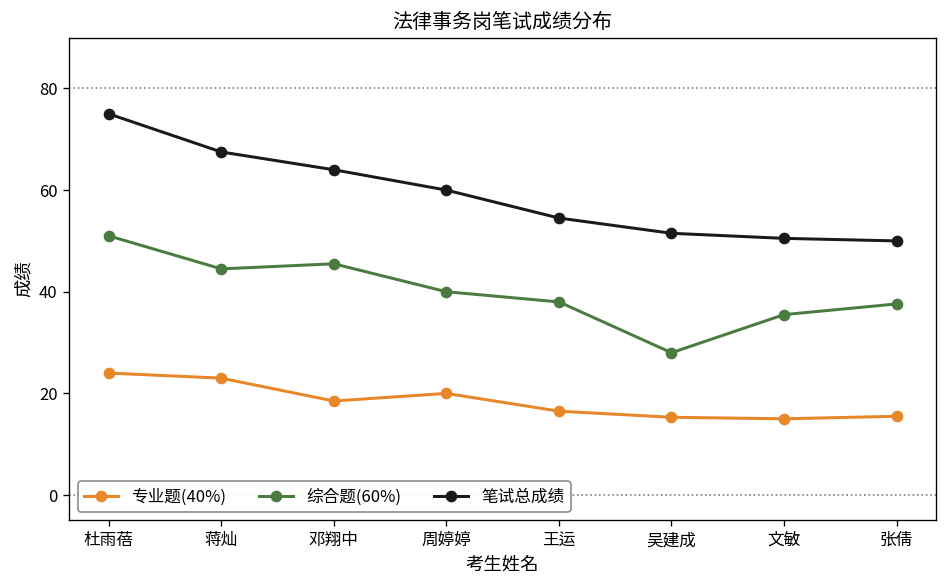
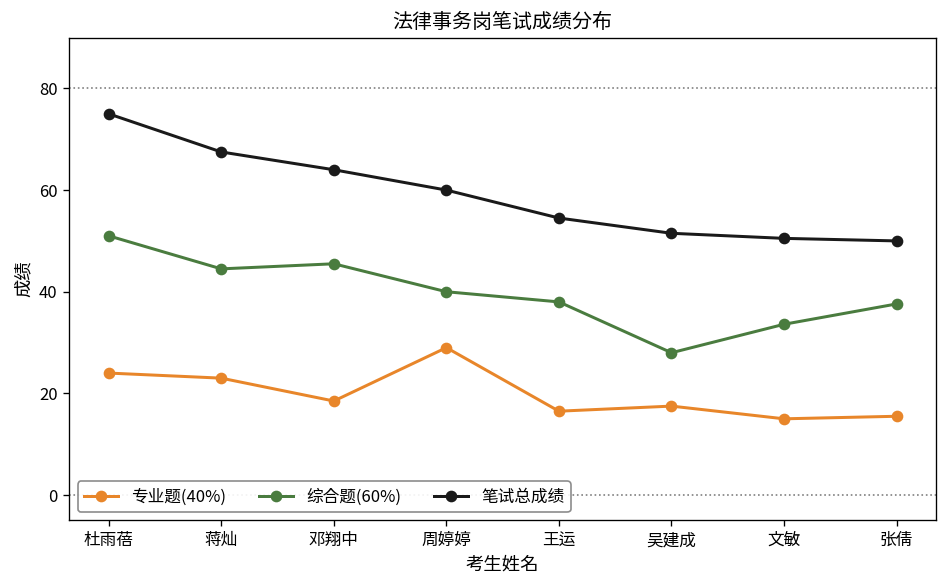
  {
    "专业题(40%)": {
      "杜雨蓓": 24,
      "蒋灿": 23,
      "邓翔中": 19,
-     "周婷婷": 20,
+     "周婷婷": 29,
      "王运": 17,
-     "吴建成": 15,
+     "吴建成": 18,
      "文敏": 15,
      "张倩": 16
    },
    "综合题(60%)": {
      "杜雨蓓": 51,
      "蒋灿": 45,
      "邓翔中": 46,
      "周婷婷": 40,
      "王运": 38,
      "吴建成": 28,
-     "文敏": 36,
+     "文敏": 34,
      "张倩": 38
    },
    "笔试总成绩": {
      "杜雨蓓": 75,
      "蒋灿": 68,
      "邓翔中": 64,
      "周婷婷": 60,
      "王运": 55,
      "吴建成": 52,
      "文敏": 51,
      "张倩": 50
    }
  }
